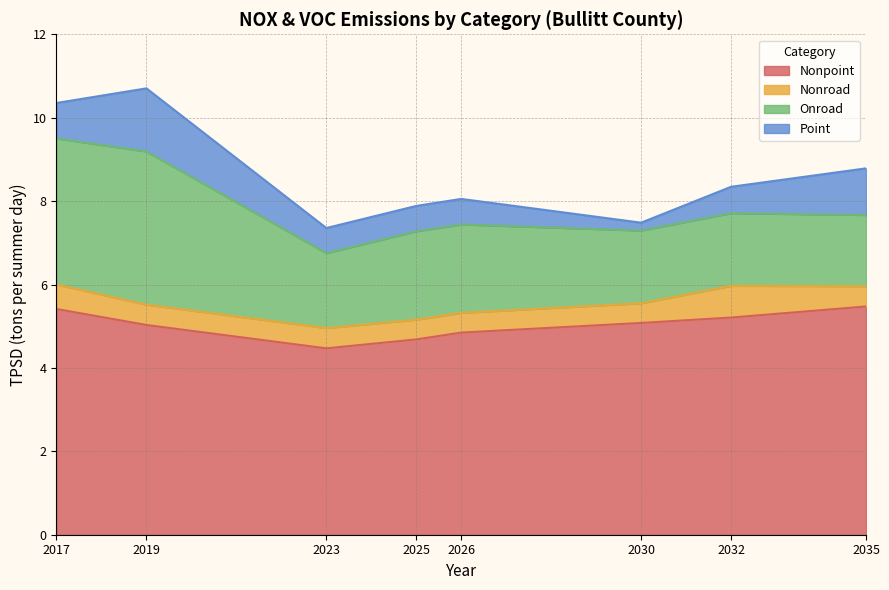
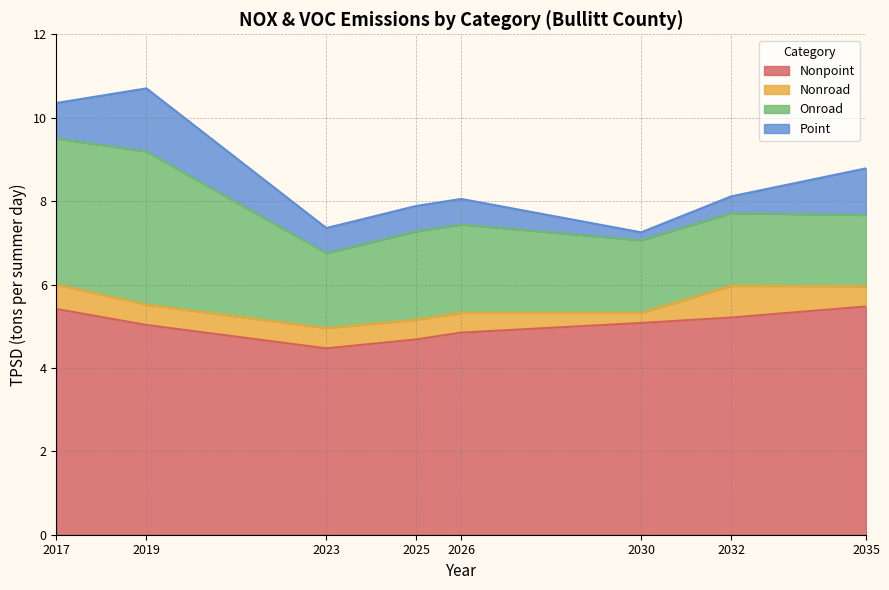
  {
    "Nonpoint": {
      "2017": 5.4,
      "2019": 5.0,
      "2023": 4.5,
      "2025": 4.7,
      "2026": 4.8,
      "2030": 5.1,
      "2032": 5.2,
      "2035": 5.5
    },
    "Nonroad": {
      "2017": 0.6,
      "2019": 0.5,
      "2023": 0.5,
      "2025": 0.5,
      "2026": 0.5,
-     "2030": 0.5,
+     "2030": 0.2,
      "2032": 0.8,
      "2035": 0.5
    },
    "Onroad": {
      "2017": 3.5,
      "2019": 3.7,
      "2023": 1.8,
      "2025": 2.1,
      "2026": 2.1,
      "2030": 1.7,
      "2032": 1.7,
      "2035": 1.7
    },
    "Point": {
      "2017": 0.8,
      "2019": 1.5,
      "2023": 0.6,
      "2025": 0.6,
      "2026": 0.6,
      "2030": 0.2,
-     "2032": 0.6,
+     "2032": 0.4,
      "2035": 1.1
    }
  }
